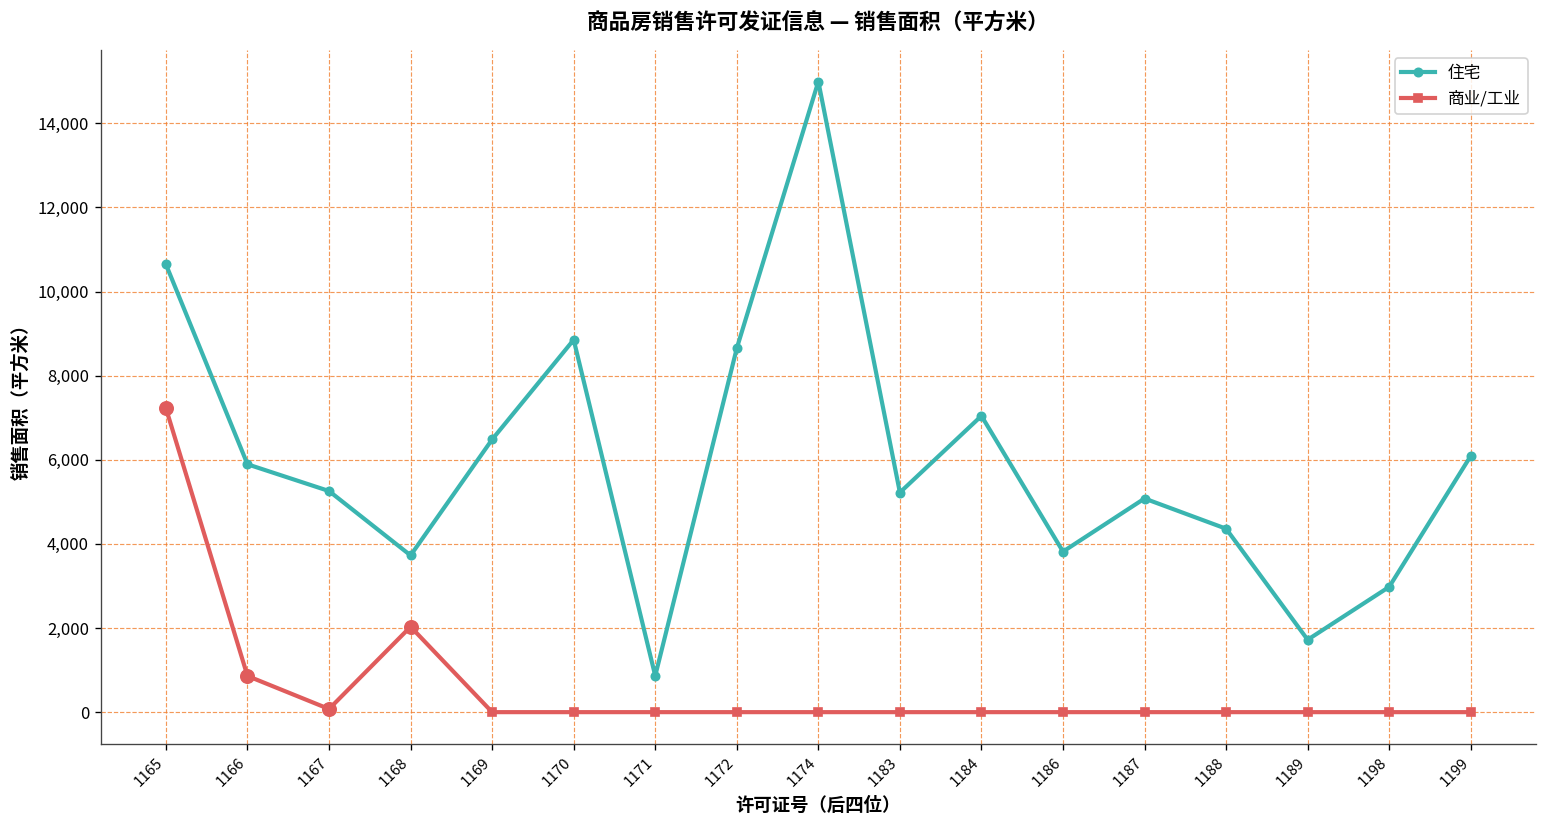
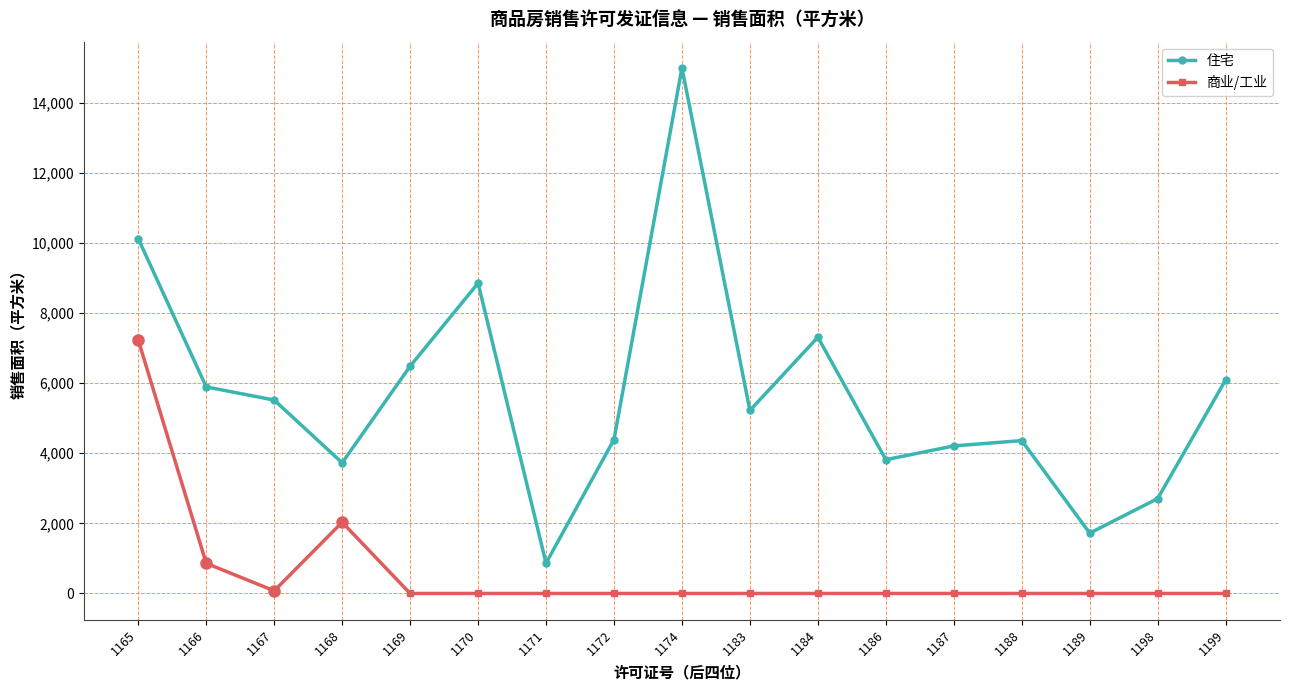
  {
    "住宅": {
-     "1165": "10,600",
+     "1165": "10,100",
      "1166": "5,900",
-     "1167": "5,300",
+     "1167": "5,500",
      "1168": "3,700",
      "1169": "6,500",
      "1170": "8,900",
      "1171": "900",
-     "1172": "8,700",
+     "1172": "4,400",
      "1174": "15,000",
      "1183": "5,200",
-     "1184": "7,000",
+     "1184": "7,300",
      "1186": "3,800",
-     "1187": "5,100",
+     "1187": "4,200",
      "1188": "4,400",
      "1189": "1,700",
-     "1198": "3,000",
+     "1198": "2,700",
      "1199": "6,100"
    }
  }
